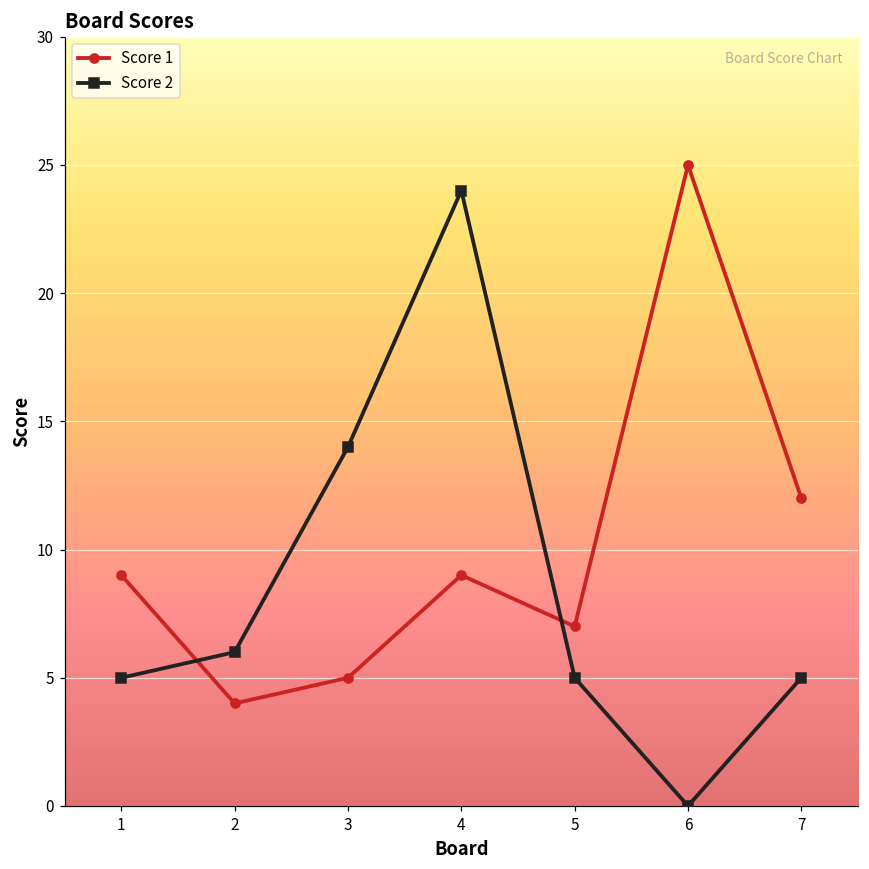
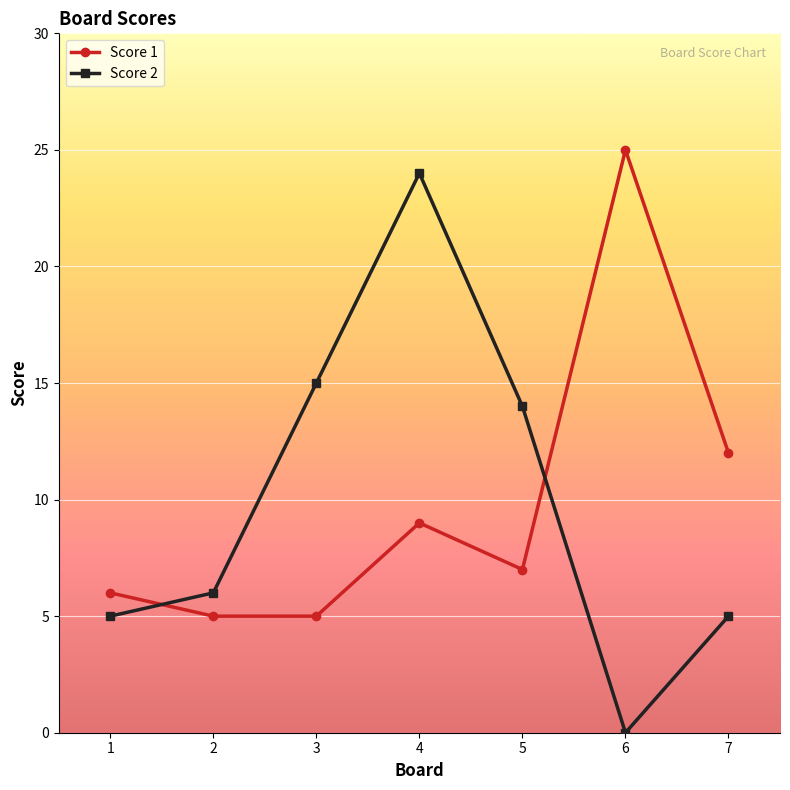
  {
    "Score 1": {
-     "1": 9,
-     "2": 4,
+     "1": 6,
+     "2": 5,
      "3": 5,
      "4": 9,
      "5": 7,
      "6": 25,
      "7": 12
    },
    "Score 2": {
      "1": 5,
      "2": 6,
-     "3": 14,
+     "3": 15,
      "4": 24,
-     "5": 5,
+     "5": 14,
      "6": 0,
      "7": 5
    }
  }
